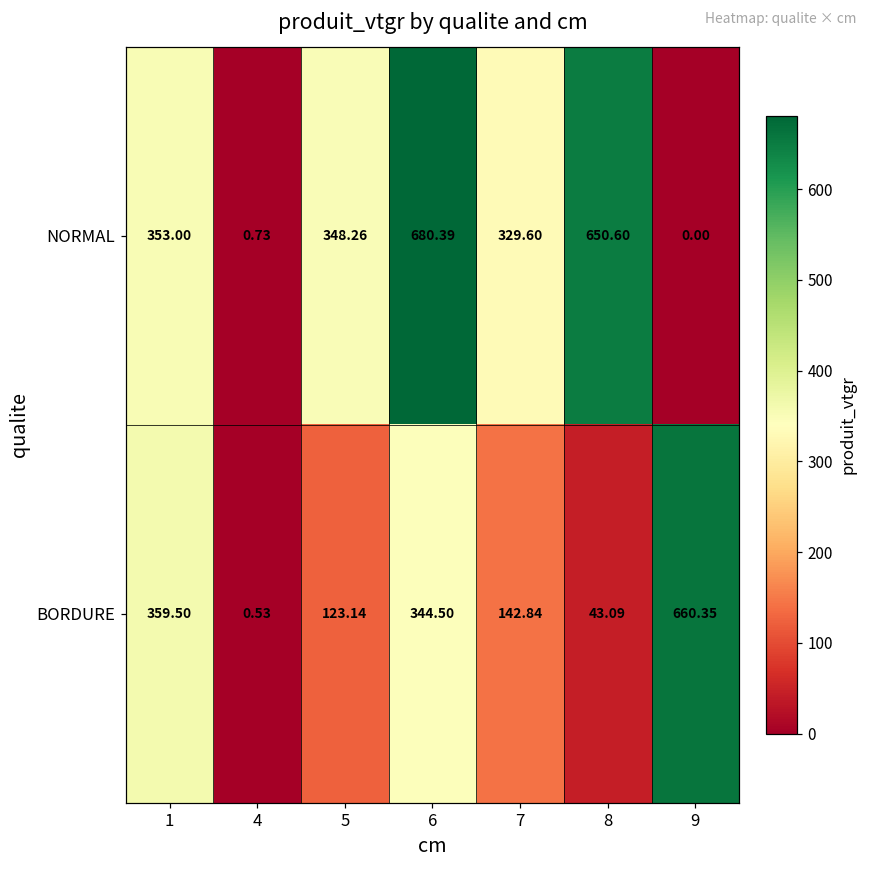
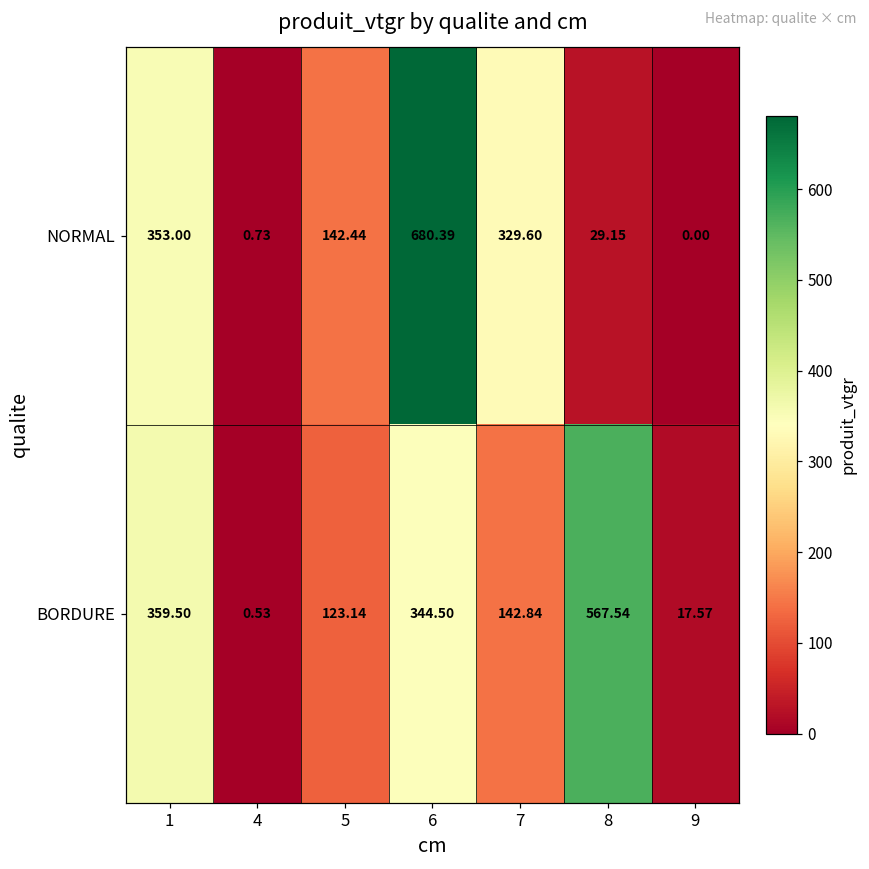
  {
    "NORMAL": {
      "1": 353.00,
      "4": 0.73,
-     "5": 348.26,
+     "5": 142.44,
      "6": 680.39,
      "7": 329.60,
-     "8": 650.60,
+     "8": 29.15,
      "9": 0.00
    },
    "BORDURE": {
      "1": 359.50,
      "4": 0.53,
      "5": 123.14,
      "6": 344.50,
      "7": 142.84,
-     "8": 43.09,
-     "9": 660.35
+     "8": 567.54,
+     "9": 17.57
    }
  }
